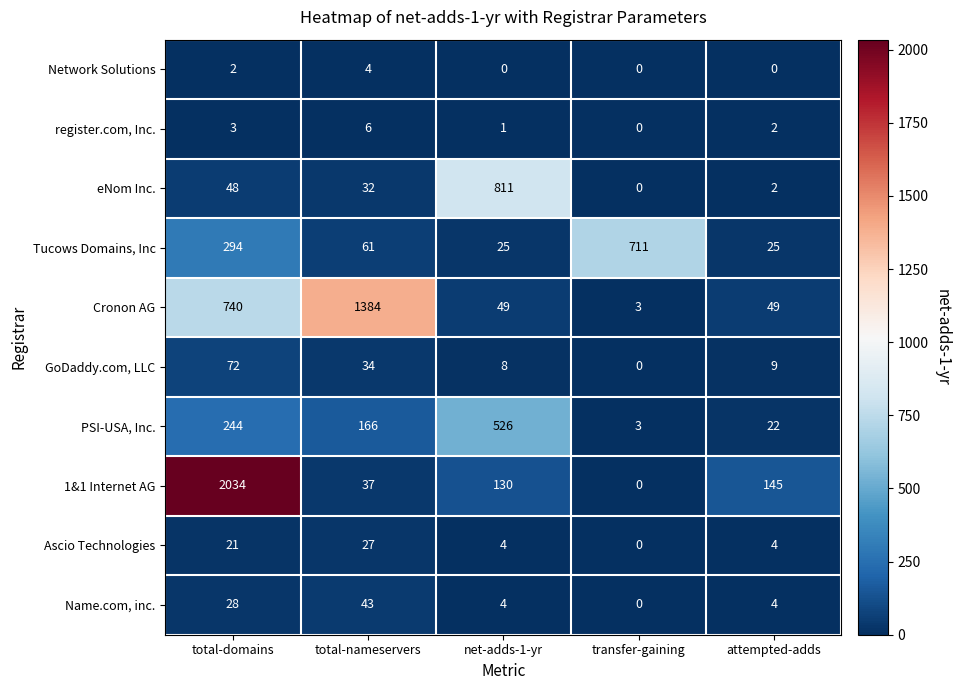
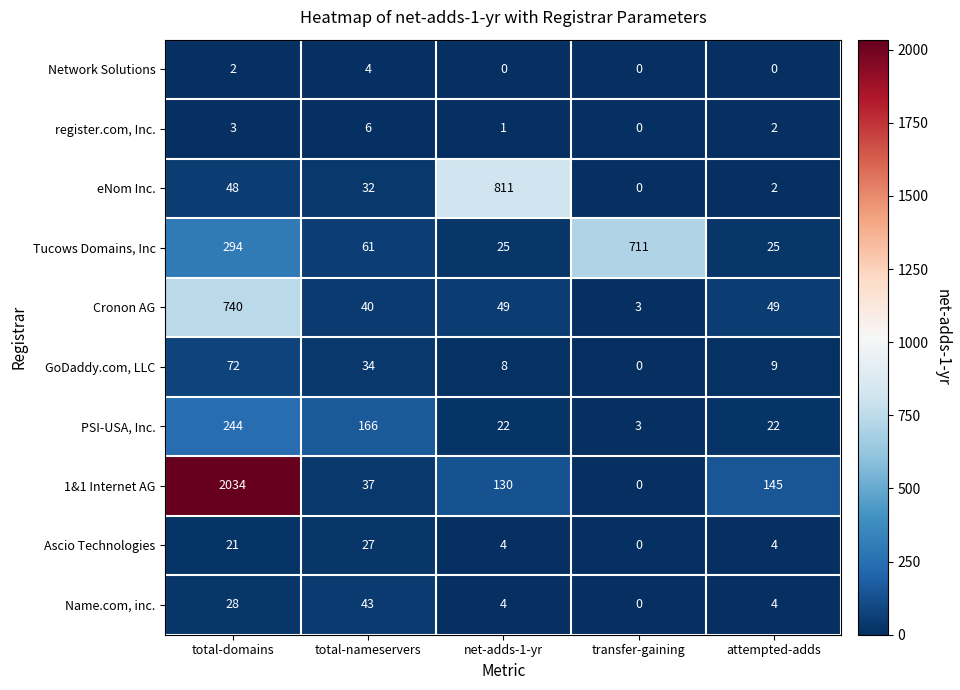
  {
    "Network Solutions": {
      "total-domains": 2,
      "total-nameservers": 4,
      "net-adds-1-yr": 0,
      "transfer-gaining": 0,
      "attempted-adds": 0
    },
    "register.com, Inc.": {
      "total-domains": 3,
      "total-nameservers": 6,
      "net-adds-1-yr": 1,
      "transfer-gaining": 0,
      "attempted-adds": 2
    },
    "eNom Inc.": {
      "total-domains": 48,
      "total-nameservers": 32,
      "net-adds-1-yr": 811,
      "transfer-gaining": 0,
      "attempted-adds": 2
    },
    "Tucows Domains, Inc": {
      "total-domains": 294,
      "total-nameservers": 61,
      "net-adds-1-yr": 25,
      "transfer-gaining": 711,
      "attempted-adds": 25
    },
    "Cronon AG": {
      "total-domains": 740,
-     "total-nameservers": 1384,
+     "total-nameservers": 40,
      "net-adds-1-yr": 49,
      "transfer-gaining": 3,
      "attempted-adds": 49
    },
    "GoDaddy.com, LLC": {
      "total-domains": 72,
      "total-nameservers": 34,
      "net-adds-1-yr": 8,
      "transfer-gaining": 0,
      "attempted-adds": 9
    },
    "PSI-USA, Inc.": {
      "total-domains": 244,
      "total-nameservers": 166,
-     "net-adds-1-yr": 526,
+     "net-adds-1-yr": 22,
      "transfer-gaining": 3,
      "attempted-adds": 22
    },
    "1&1 Internet AG": {
      "total-domains": 2034,
      "total-nameservers": 37,
      "net-adds-1-yr": 130,
      "transfer-gaining": 0,
      "attempted-adds": 145
    },
    "Ascio Technologies": {
      "total-domains": 21,
      "total-nameservers": 27,
      "net-adds-1-yr": 4,
      "transfer-gaining": 0,
      "attempted-adds": 4
    },
    "Name.com, inc.": {
      "total-domains": 28,
      "total-nameservers": 43,
      "net-adds-1-yr": 4,
      "transfer-gaining": 0,
      "attempted-adds": 4
    }
  }
